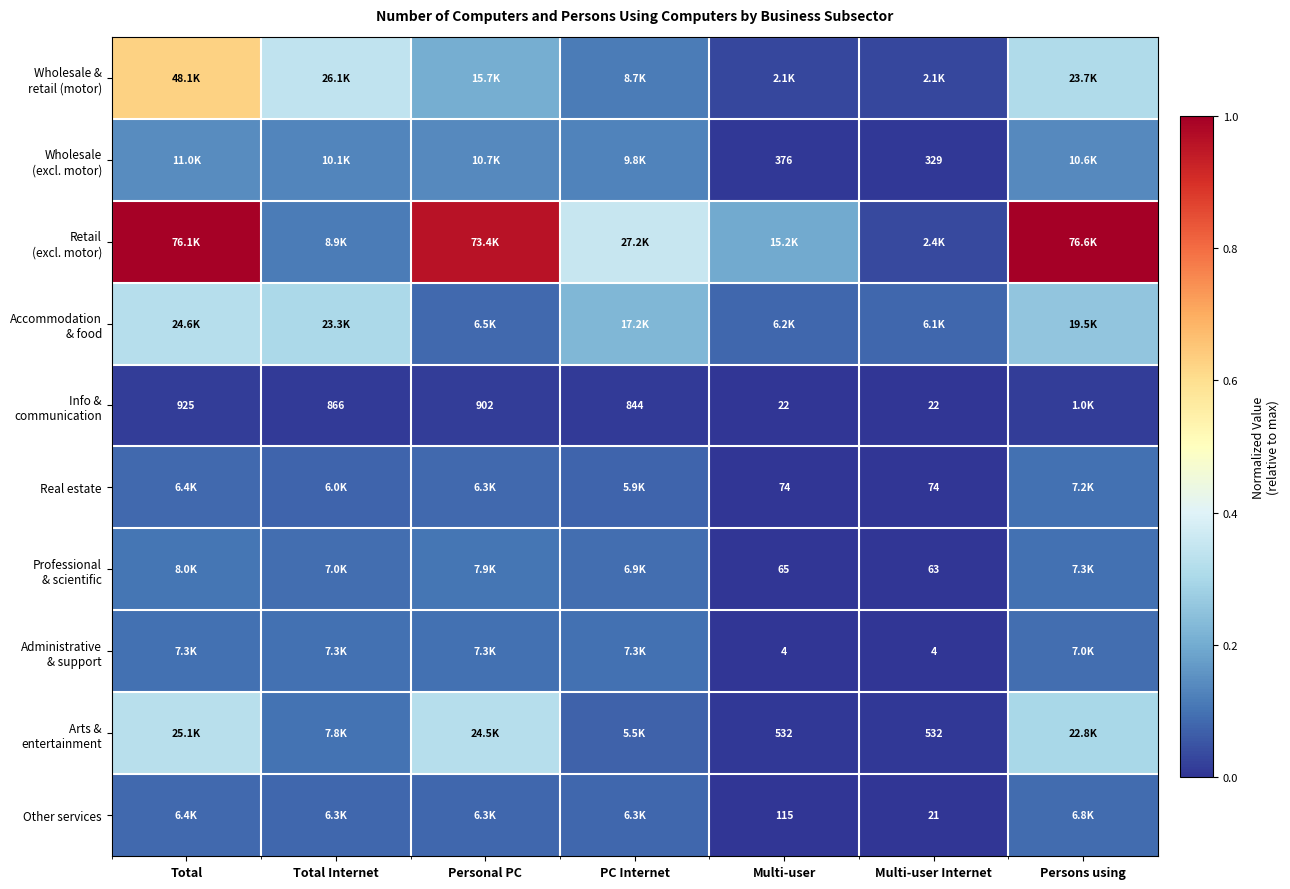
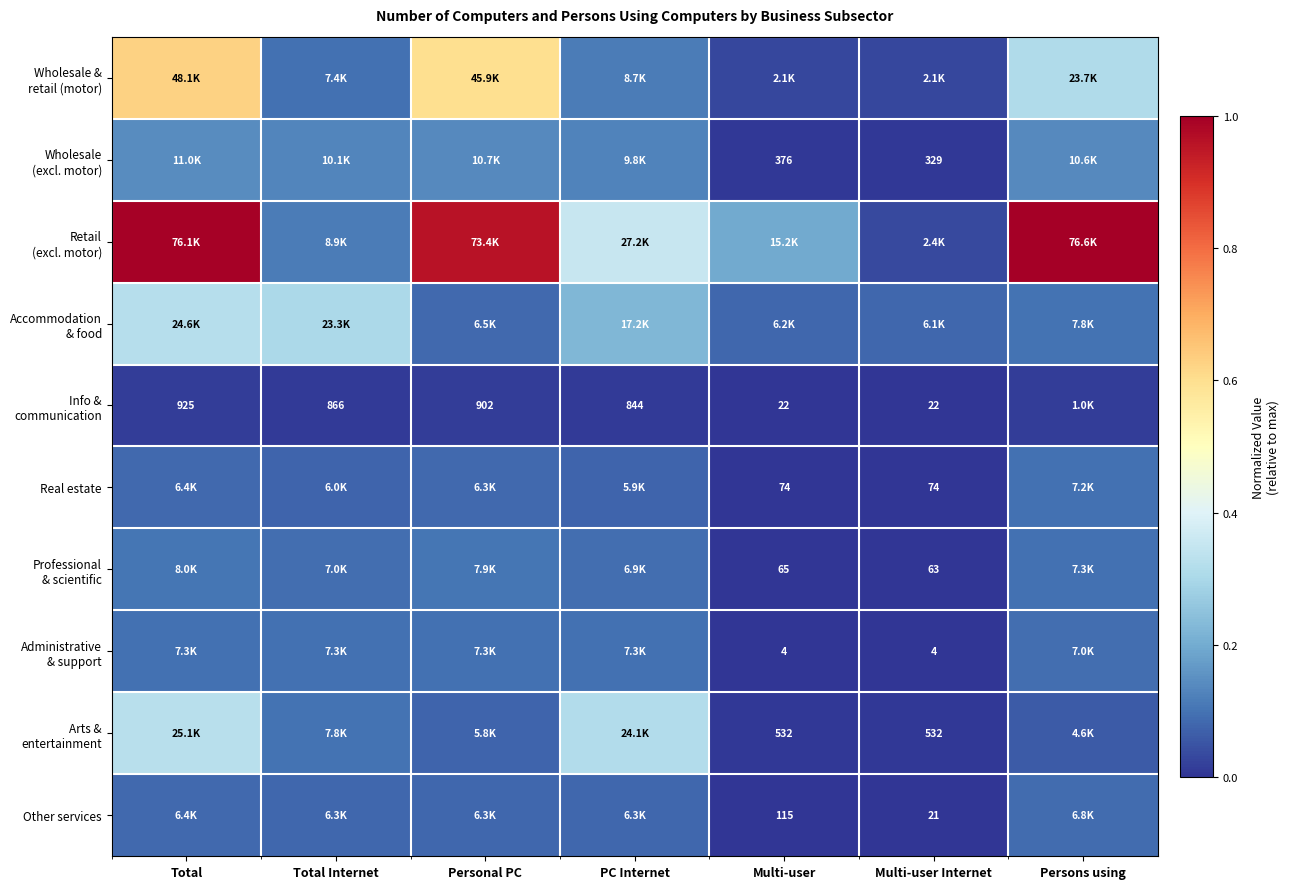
  {
    "Wholesale & retail (motor)": {
      "Total": "48.1K",
-     "Total Internet": "26.1K",
-     "Personal PC": "15.7K",
+     "Total Internet": "7.4K",
+     "Personal PC": "45.9K",
      "PC Internet": "8.7K",
      "Multi-user": "2.1K",
      "Multi-user Internet": "2.1K",
      "Persons using": "23.7K"
    },
    "Wholesale (excl. motor)": {
      "Total": "11.0K",
      "Total Internet": "10.1K",
      "Personal PC": "10.7K",
      "PC Internet": "9.8K",
      "Multi-user": "376",
      "Multi-user Internet": "329",
      "Persons using": "10.6K"
    },
    "Retail (excl. motor)": {
      "Total": "76.1K",
      "Total Internet": "8.9K",
      "Personal PC": "73.4K",
      "PC Internet": "27.2K",
      "Multi-user": "15.2K",
      "Multi-user Internet": "2.4K",
      "Persons using": "76.6K"
    },
    "Accommodation & food": {
      "Total": "24.6K",
      "Total Internet": "23.3K",
      "Personal PC": "6.5K",
      "PC Internet": "17.2K",
      "Multi-user": "6.2K",
      "Multi-user Internet": "6.1K",
-     "Persons using": "19.5K"
+     "Persons using": "7.8K"
    },
    "Info & communication": {
      "Total": "925",
      "Total Internet": "866",
      "Personal PC": "902",
      "PC Internet": "844",
      "Multi-user": "22",
      "Multi-user Internet": "22",
      "Persons using": "1.0K"
    },
    "Real estate": {
      "Total": "6.4K",
      "Total Internet": "6.0K",
      "Personal PC": "6.3K",
      "PC Internet": "5.9K",
      "Multi-user": "74",
      "Multi-user Internet": "74",
      "Persons using": "7.2K"
    },
    "Professional & scientific": {
      "Total": "8.0K",
      "Total Internet": "7.0K",
      "Personal PC": "7.9K",
      "PC Internet": "6.9K",
      "Multi-user": "65",
      "Multi-user Internet": "63",
      "Persons using": "7.3K"
    },
    "Administrative & support": {
      "Total": "7.3K",
      "Total Internet": "7.3K",
      "Personal PC": "7.3K",
      "PC Internet": "7.3K",
      "Multi-user": "4",
      "Multi-user Internet": "4",
      "Persons using": "7.0K"
    },
    "Arts & entertainment": {
      "Total": "25.1K",
      "Total Internet": "7.8K",
-     "Personal PC": "24.5K",
-     "PC Internet": "5.5K",
+     "Personal PC": "5.8K",
+     "PC Internet": "24.1K",
      "Multi-user": "532",
      "Multi-user Internet": "532",
-     "Persons using": "22.8K"
+     "Persons using": "4.6K"
    },
    "Other services": {
      "Total": "6.4K",
      "Total Internet": "6.3K",
      "Personal PC": "6.3K",
      "PC Internet": "6.3K",
      "Multi-user": "115",
      "Multi-user Internet": "21",
      "Persons using": "6.8K"
    }
  }
